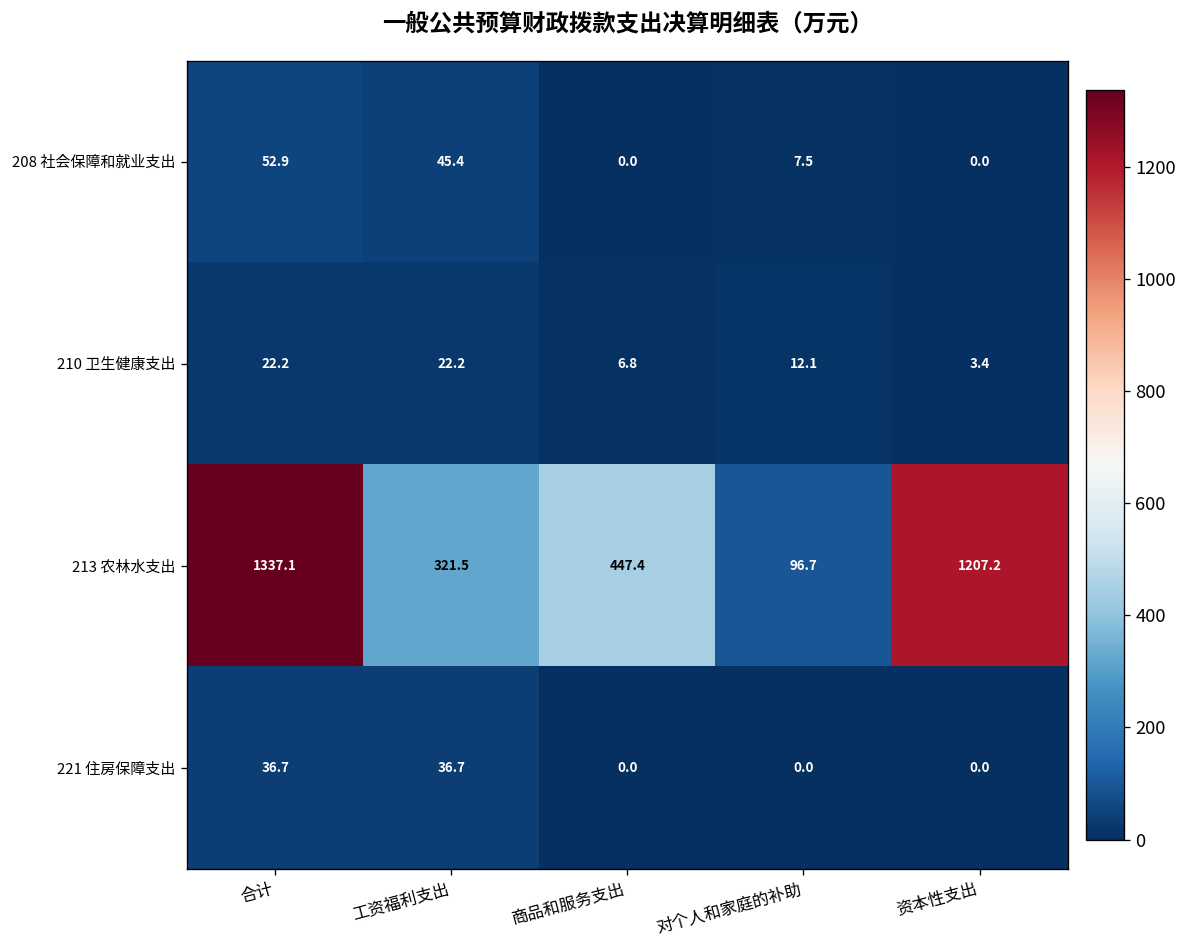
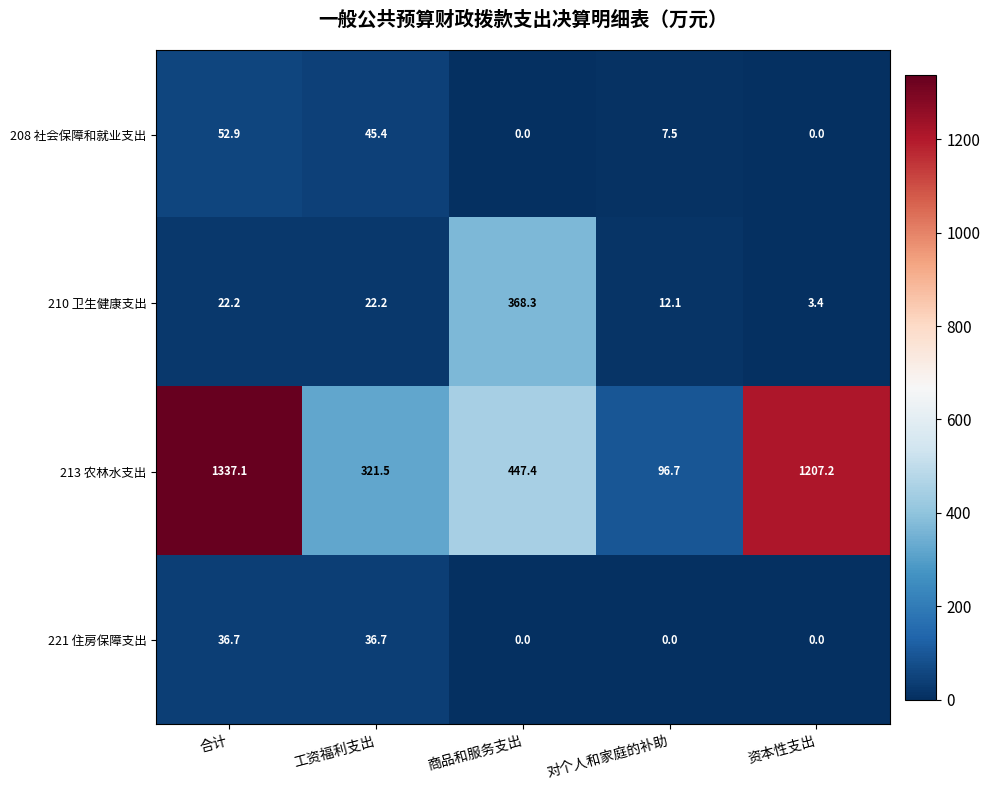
  {
    "208 社会保障和就业支出": {
      "合计": 52.9,
      "工资福利支出": 45.4,
      "商品和服务支出": 0.0,
      "对个人和家庭的补助": 7.5,
      "资本性支出": 0.0
    },
    "210 卫生健康支出": {
      "合计": 22.2,
      "工资福利支出": 22.2,
-     "商品和服务支出": 6.8,
+     "商品和服务支出": 368.3,
      "对个人和家庭的补助": 12.1,
      "资本性支出": 3.4
    },
    "213 农林水支出": {
      "合计": 1337.1,
      "工资福利支出": 321.5,
      "商品和服务支出": 447.4,
      "对个人和家庭的补助": 96.7,
      "资本性支出": 1207.2
    },
    "221 住房保障支出": {
      "合计": 36.7,
      "工资福利支出": 36.7,
      "商品和服务支出": 0.0,
      "对个人和家庭的补助": 0.0,
      "资本性支出": 0.0
    }
  }
